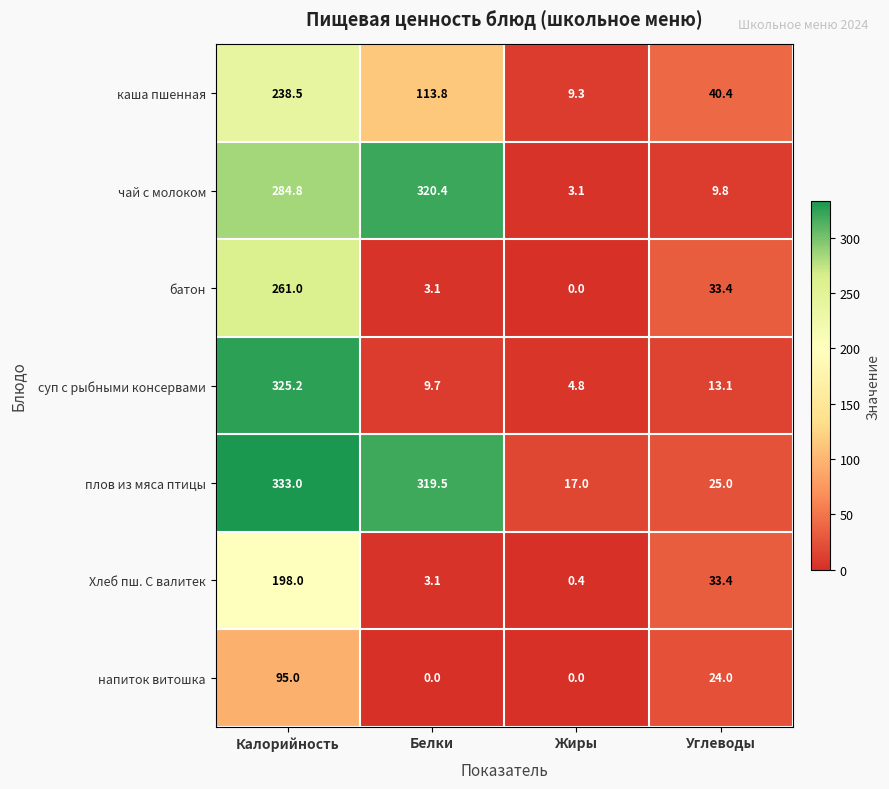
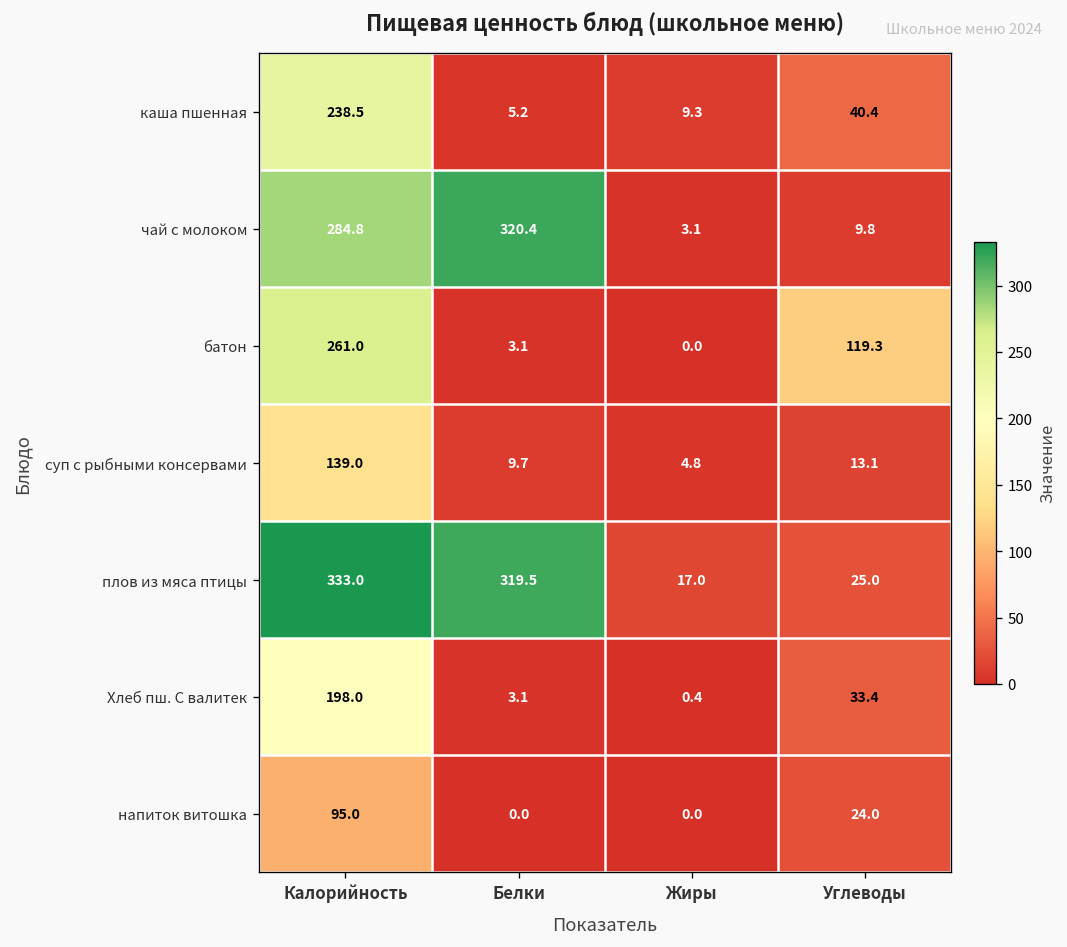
  {
    "каша пшенная": {
      "Калорийность": 238.5,
-     "Белки": 113.8,
+     "Белки": 5.2,
      "Жиры": 9.3,
      "Углеводы": 40.4
    },
    "чай с молоком": {
      "Калорийность": 284.8,
      "Белки": 320.4,
      "Жиры": 3.1,
      "Углеводы": 9.8
    },
    "батон": {
      "Калорийность": 261.0,
      "Белки": 3.1,
      "Жиры": 0.0,
-     "Углеводы": 33.4
+     "Углеводы": 119.3
    },
    "суп с рыбными консервами": {
-     "Калорийность": 325.2,
+     "Калорийность": 139.0,
      "Белки": 9.7,
      "Жиры": 4.8,
      "Углеводы": 13.1
    },
    "плов из мяса птицы": {
      "Калорийность": 333.0,
      "Белки": 319.5,
      "Жиры": 17.0,
      "Углеводы": 25.0
    },
    "Хлеб пш. С валитек": {
      "Калорийность": 198.0,
      "Белки": 3.1,
      "Жиры": 0.4,
      "Углеводы": 33.4
    },
    "напиток витошка": {
      "Калорийность": 95.0,
      "Белки": 0.0,
      "Жиры": 0.0,
      "Углеводы": 24.0
    }
  }
